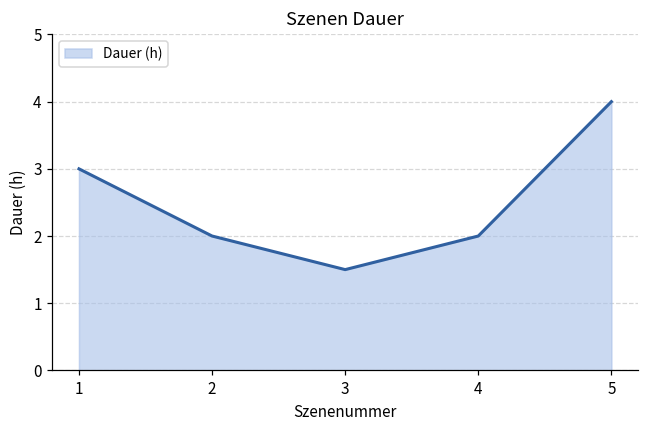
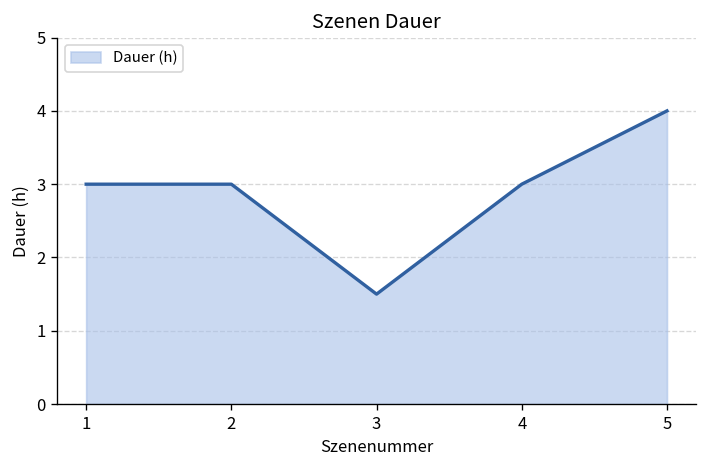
  {
    "1": 3,
-   "2": 2,
+   "2": 3,
    "3": 1.5,
-   "4": 2,
+   "4": 3,
    "5": 4
  }
